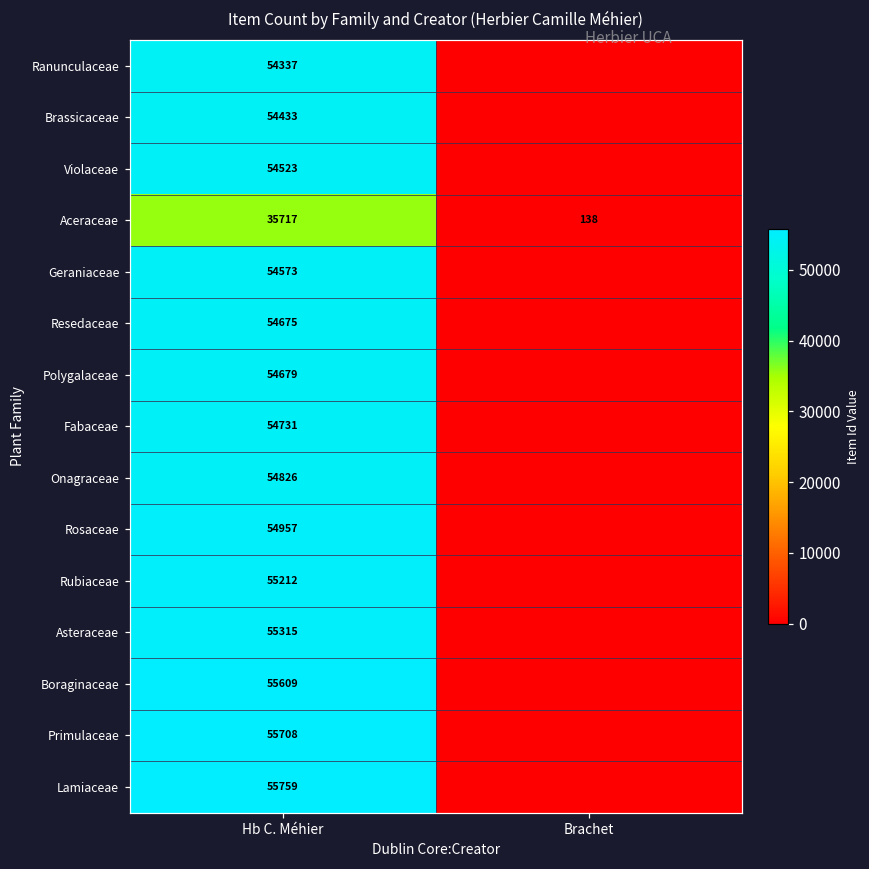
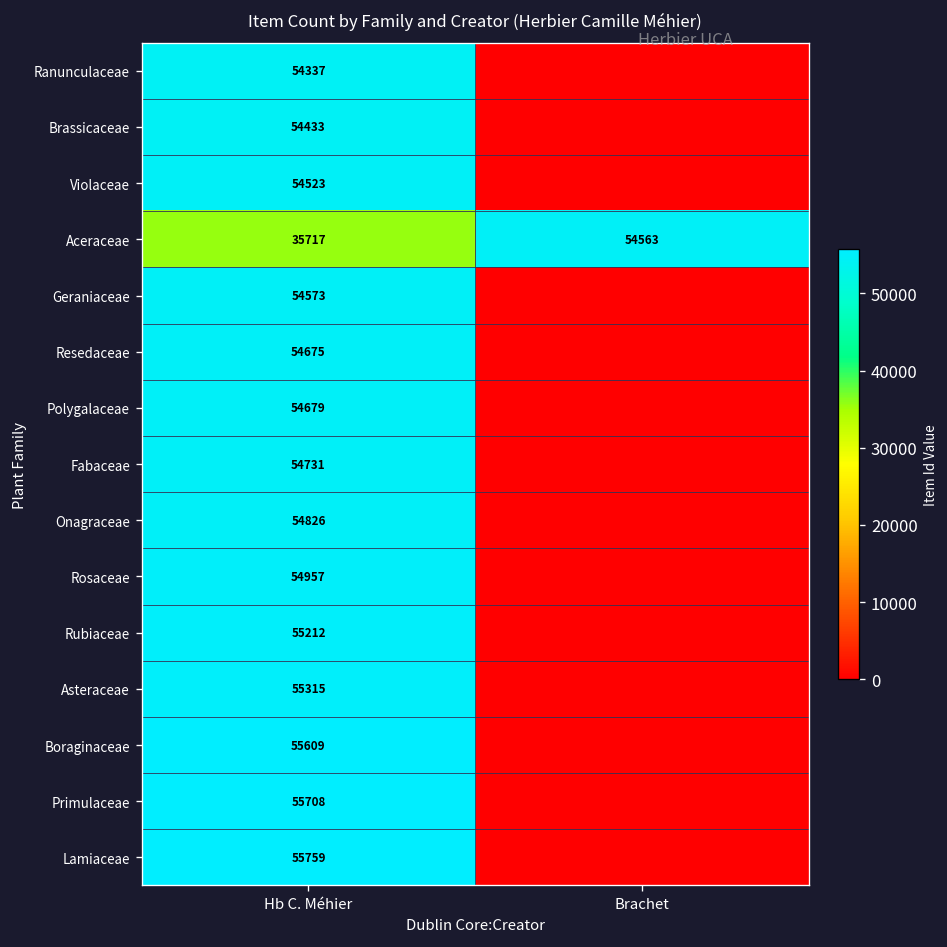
  {
    "Ranunculaceae": {
      "Hb C. Méhier": 54337
    },
    "Brassicaceae": {
      "Hb C. Méhier": 54433
    },
    "Violaceae": {
      "Hb C. Méhier": 54523
    },
    "Aceraceae": {
      "Hb C. Méhier": 35717,
-     "Brachet": 138
+     "Brachet": 54563
    },
    "Geraniaceae": {
      "Hb C. Méhier": 54573
    },
    "Resedaceae": {
      "Hb C. Méhier": 54675
    },
    "Polygalaceae": {
      "Hb C. Méhier": 54679
    },
    "Fabaceae": {
      "Hb C. Méhier": 54731
    },
    "Onagraceae": {
      "Hb C. Méhier": 54826
    },
    "Rosaceae": {
      "Hb C. Méhier": 54957
    },
    "Rubiaceae": {
      "Hb C. Méhier": 55212
    },
    "Asteraceae": {
      "Hb C. Méhier": 55315
    },
    "Boraginaceae": {
      "Hb C. Méhier": 55609
    },
    "Primulaceae": {
      "Hb C. Méhier": 55708
    },
    "Lamiaceae": {
      "Hb C. Méhier": 55759
    }
  }
